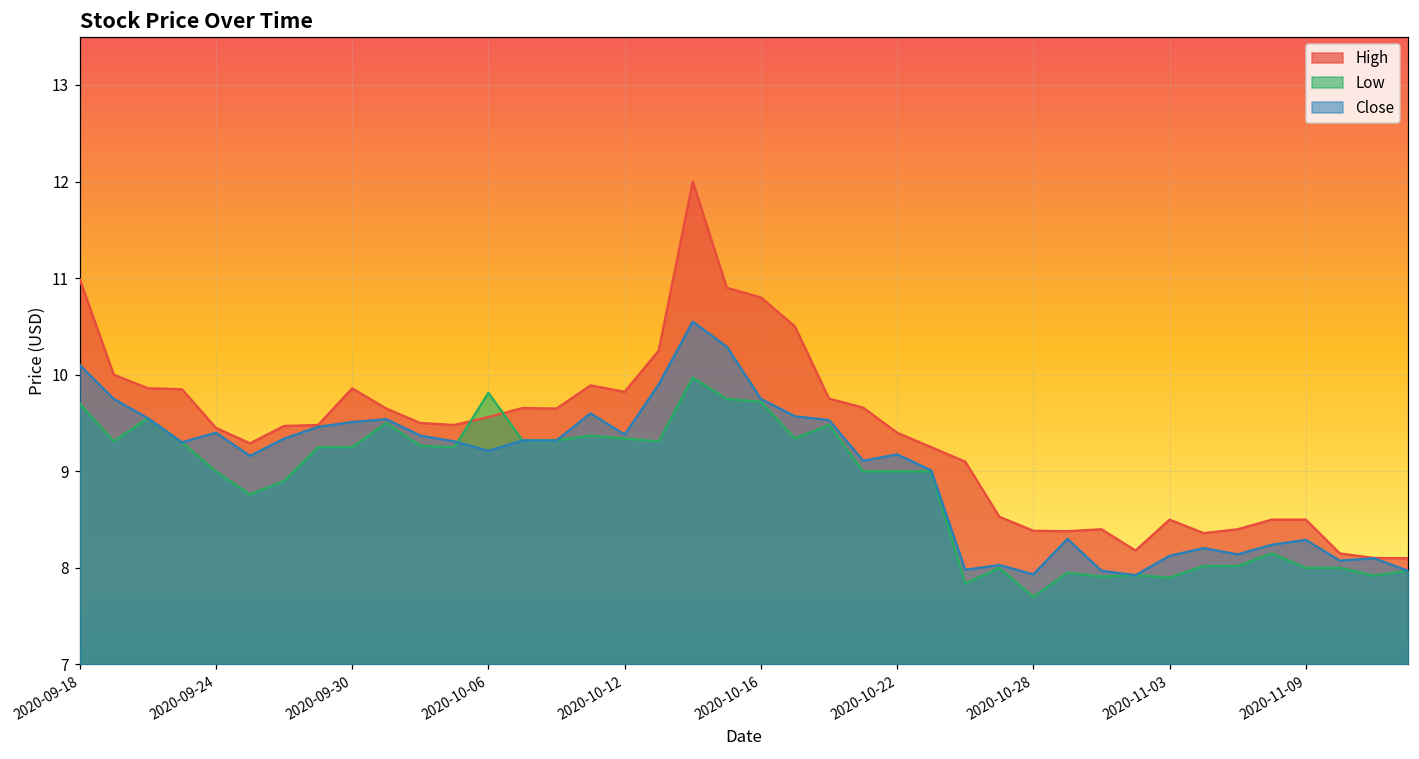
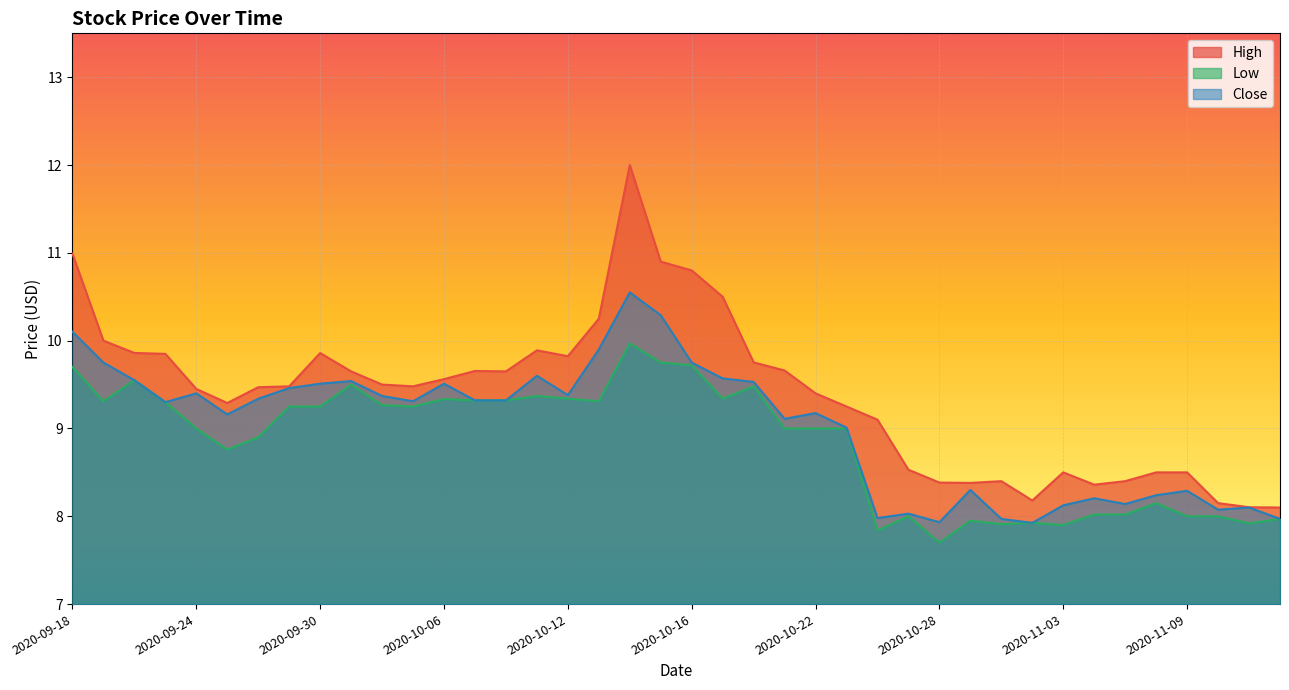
  {
    "High": {
      "2020-09-18": 11.0,
      "2020-09-24": 9.4,
      "2020-09-30": 9.9,
      "2020-10-06": 9.6,
      "2020-10-12": 9.8,
      "2020-10-16": 10.8,
      "2020-10-22": 9.4,
      "2020-10-28": 8.4,
      "2020-11-03": 8.5,
      "2020-11-09": 8.5
    },
    "Low": {
      "2020-09-18": 9.7,
      "2020-09-24": 9.0,
      "2020-09-30": 9.3,
-     "2020-10-06": 9.8,
+     "2020-10-06": 9.3,
      "2020-10-12": 9.3,
      "2020-10-16": 9.7,
      "2020-10-22": 9.0,
      "2020-10-28": 7.7,
      "2020-11-03": 7.9,
      "2020-11-09": 8.0
    },
    "Close": {
      "2020-09-18": 10.1,
      "2020-09-24": 9.4,
      "2020-09-30": 9.5,
-     "2020-10-06": 9.2,
+     "2020-10-06": 9.5,
      "2020-10-12": 9.4,
      "2020-10-16": 9.8,
      "2020-10-22": 9.2,
      "2020-10-28": 7.9,
      "2020-11-03": 8.1,
      "2020-11-09": 8.3
    }
  }
